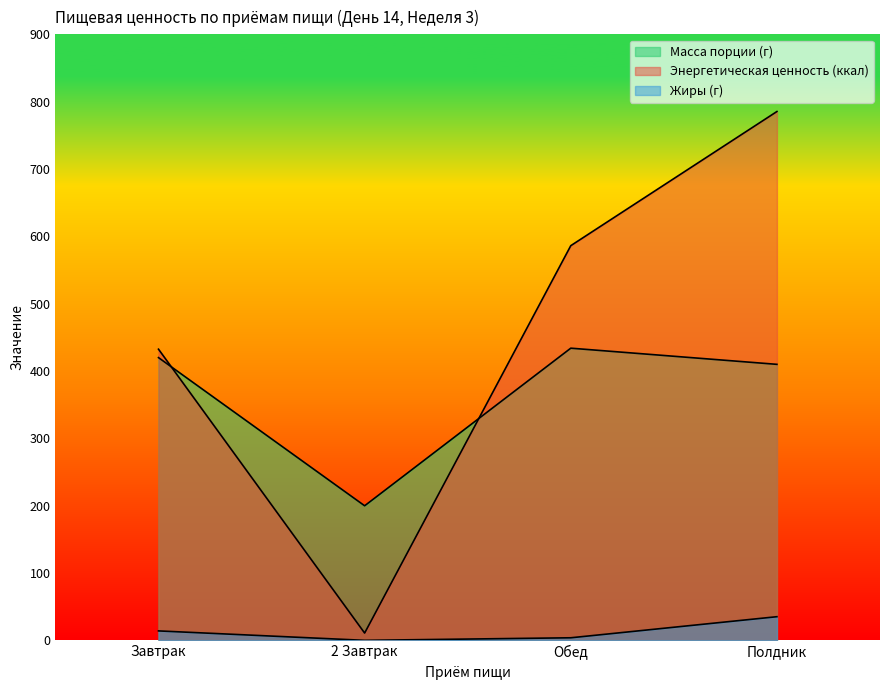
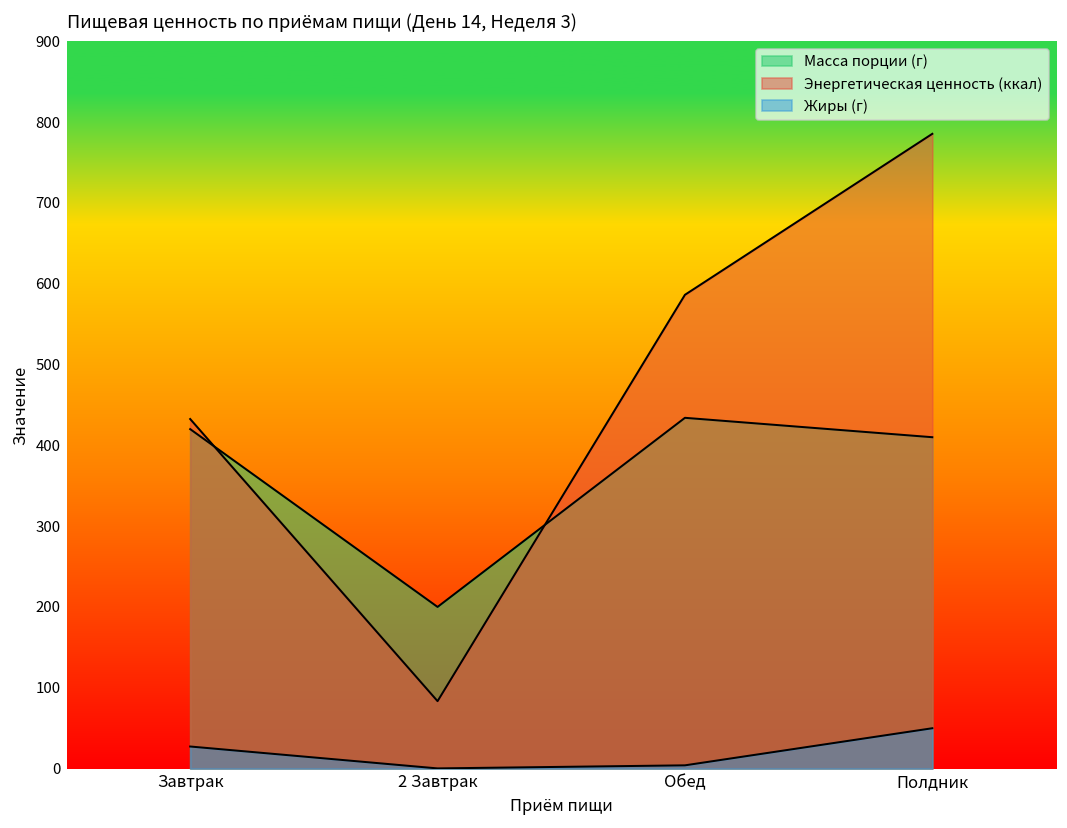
  {
    "Масса порции (г)": {
      "Завтрак": 420,
      "2 Завтрак": 200,
      "Обед": 430,
      "Полдник": 410
    },
    "Энергетическая ценность (ккал)": {
      "Завтрак": 430,
-     "2 Завтрак": 10,
+     "2 Завтрак": 80,
      "Обед": 590,
      "Полдник": 790
    },
    "Жиры (г)": {
-     "Завтрак": 10,
+     "Завтрак": 30,
      "2 Завтрак": 0,
      "Обед": 0,
-     "Полдник": 40
+     "Полдник": 50
    }
  }
